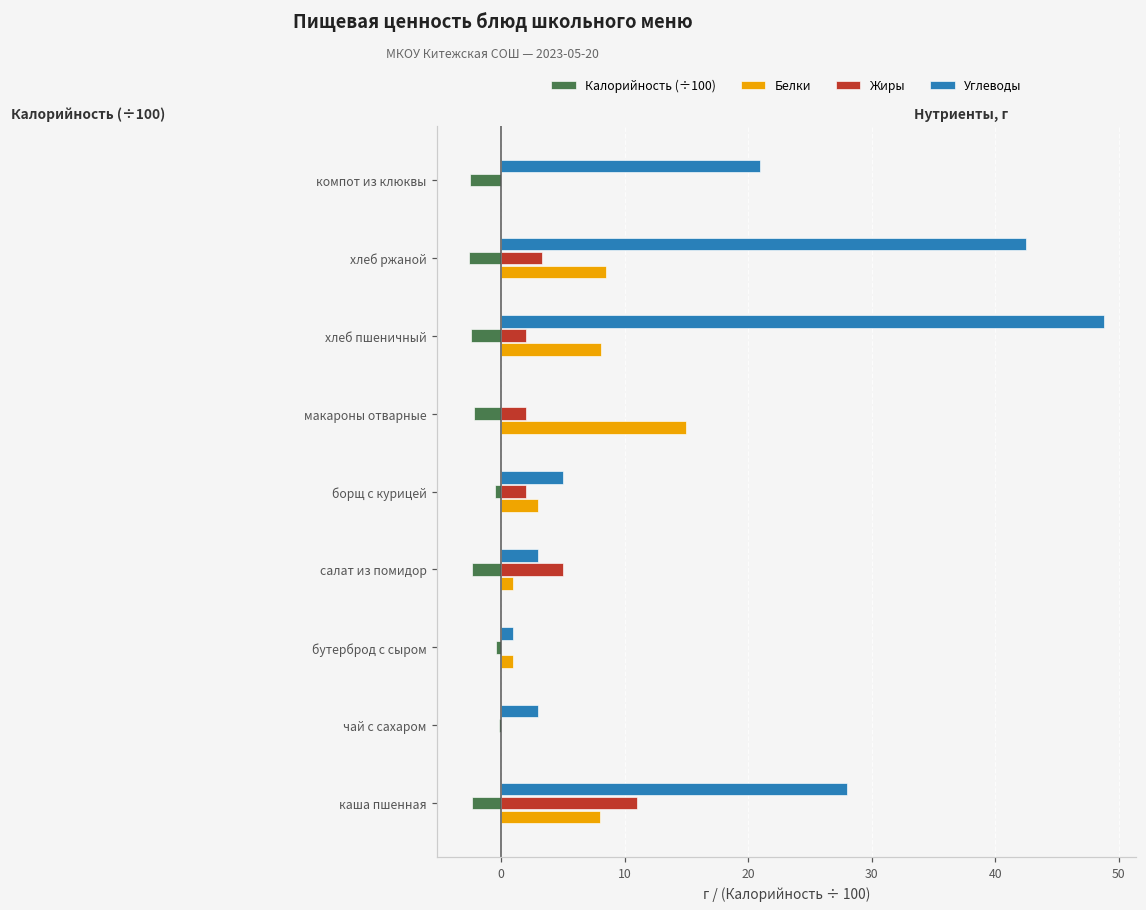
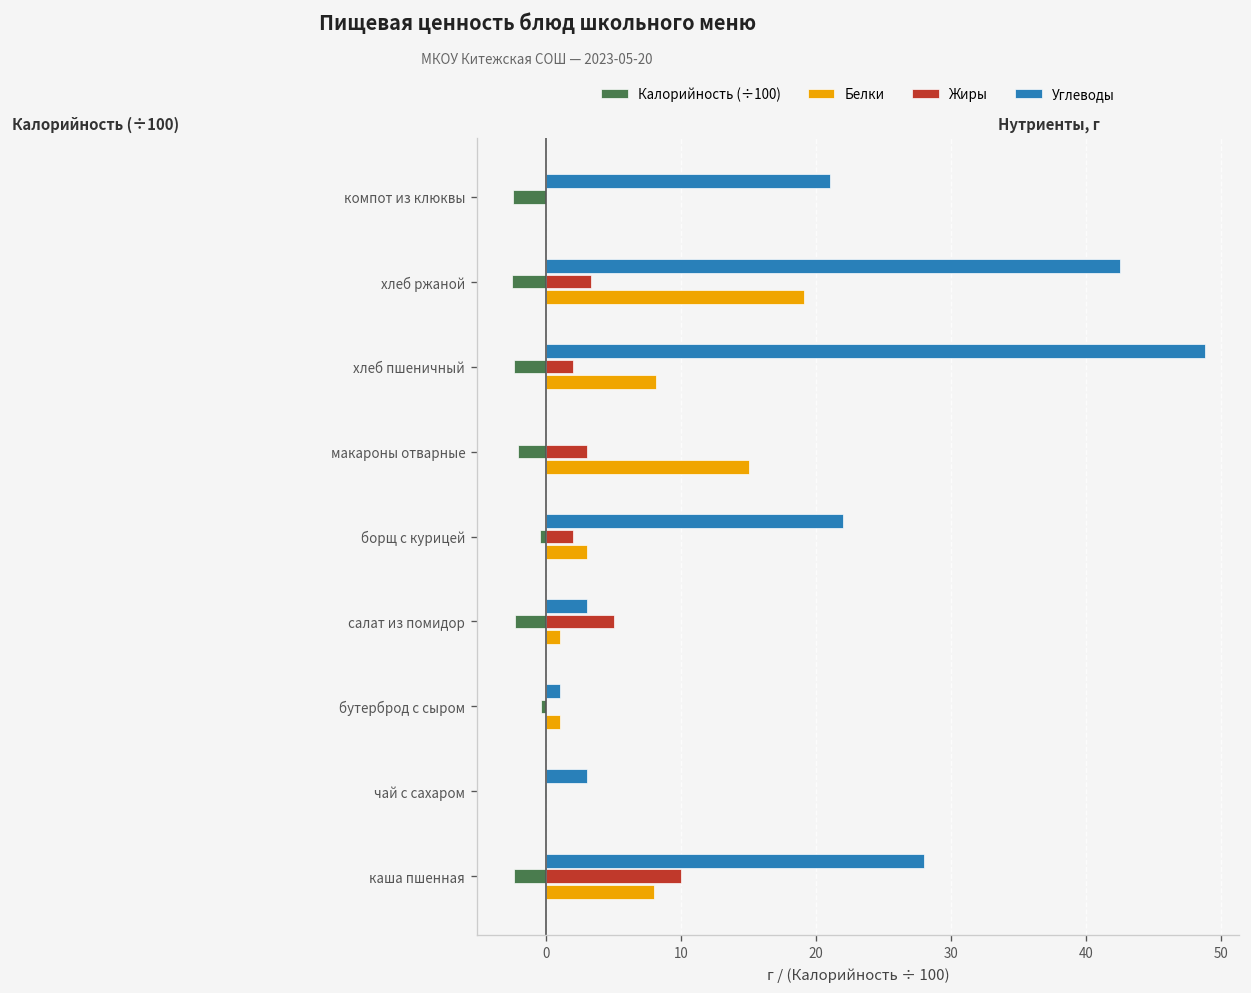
  {
    "Калорийность (÷100)": {
      "компот из клюквы": -2.5,
      "хлеб ржаной": -2.6,
      "хлеб пшеничный": -2.4,
      "макароны отварные": -2.1,
      "борщ с курицей": -0.5,
      "салат из помидор": -2.3,
      "бутерброд с сыром": -0.4,
      "каша пшенная": -2.4
    },
    "Белки": {
      "компот из клюквы": 0.0,
-     "хлеб ржаной": 8.5,
+     "хлеб ржаной": 19.1,
      "хлеб пшеничный": 8.1,
      "макароны отварные": 15.0,
      "борщ с курицей": 3.0,
      "салат из помидор": 1.0,
      "бутерброд с сыром": 1.0,
      "чай с сахаром": 0.0,
      "каша пшенная": 8.0
    },
    "Жиры": {
      "компот из клюквы": 0,
      "хлеб ржаной": 3.3,
      "хлеб пшеничный": 2,
-     "макароны отварные": 2,
+     "макароны отварные": 3,
      "борщ с курицей": 2,
      "салат из помидор": 5,
      "бутерброд с сыром": 0,
      "чай с сахаром": 0,
-     "каша пшенная": 11
+     "каша пшенная": 10
    },
    "Углеводы": {
      "компот из клюквы": 21,
      "хлеб ржаной": 42.5,
      "хлеб пшеничный": 49,
      "макароны отварные": 0,
-     "борщ с курицей": 5,
+     "борщ с курицей": 22,
      "салат из помидор": 3,
      "бутерброд с сыром": 1,
      "чай с сахаром": 3,
      "каша пшенная": 28
    }
  }
